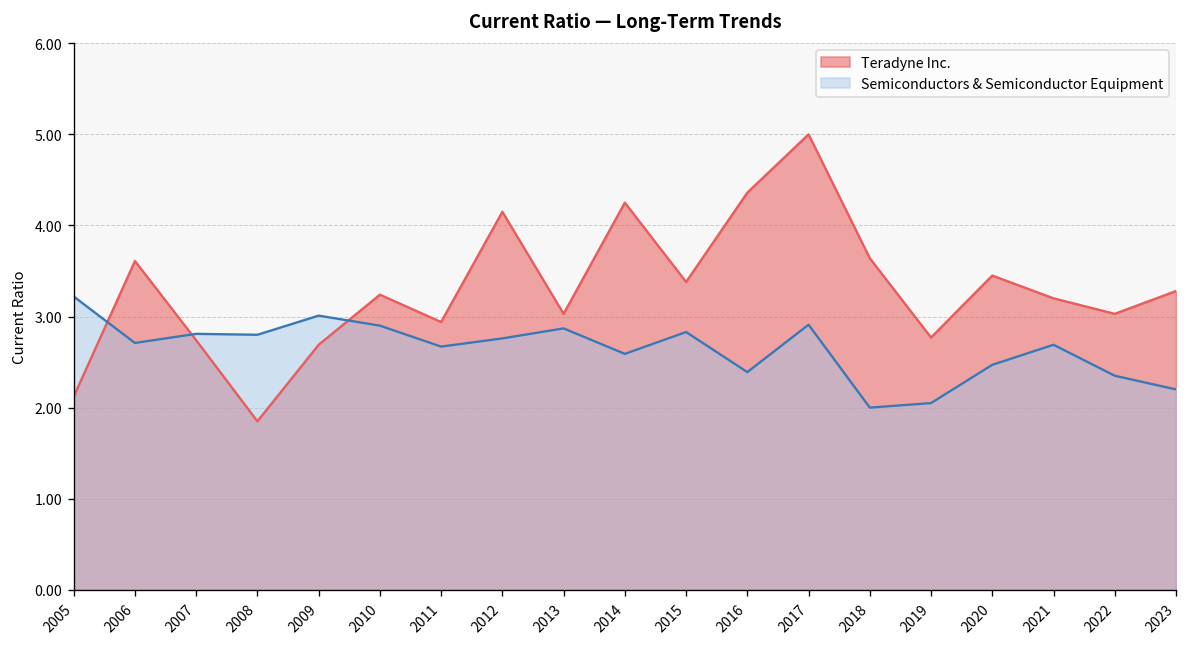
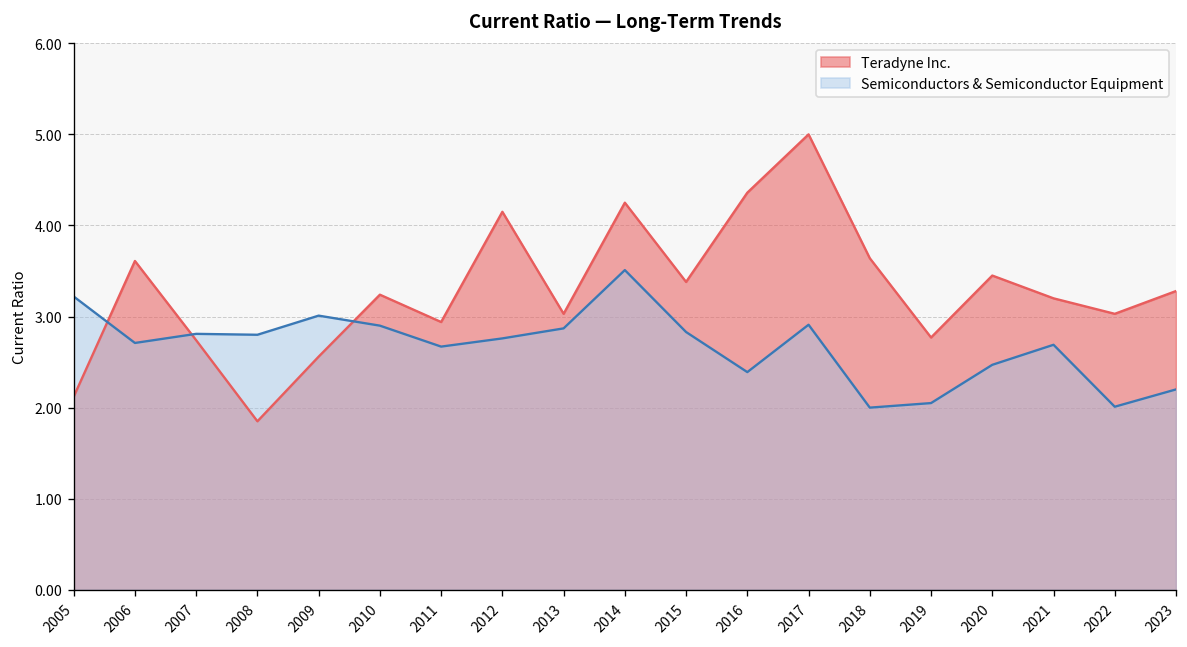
  {
    "Teradyne Inc.": {
      "2005": 2.1,
      "2006": 3.6,
      "2007": 2.7,
      "2008": 1.9,
-     "2009": 2.7,
+     "2009": 2.6,
      "2010": 3.2,
      "2011": 2.9,
      "2012": 4.2,
      "2013": 3.0,
      "2014": 4.3,
      "2015": 3.4,
      "2016": 4.4,
      "2017": 5.0,
      "2018": 3.6,
      "2019": 2.8,
      "2020": 3.5,
      "2021": 3.2,
      "2022": 3.0,
      "2023": 3.3
    },
    "Semiconductors & Semiconductor Equipment": {
      "2005": 3.2,
      "2006": 2.7,
      "2007": 2.8,
      "2008": 2.8,
      "2009": 3.0,
      "2010": 2.9,
      "2011": 2.7,
      "2012": 2.8,
      "2013": 2.9,
-     "2014": 2.6,
+     "2014": 3.5,
      "2015": 2.8,
      "2016": 2.4,
      "2017": 2.9,
      "2018": 2.0,
      "2019": 2.1,
      "2020": 2.5,
      "2021": 2.7,
-     "2022": 2.4,
+     "2022": 2.0,
      "2023": 2.2
    }
  }
